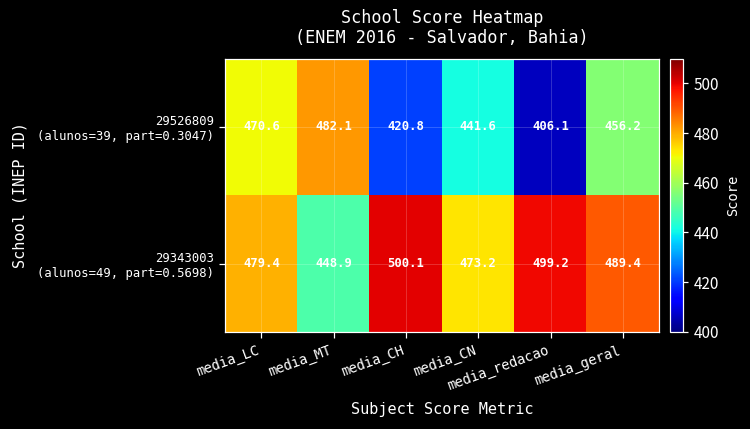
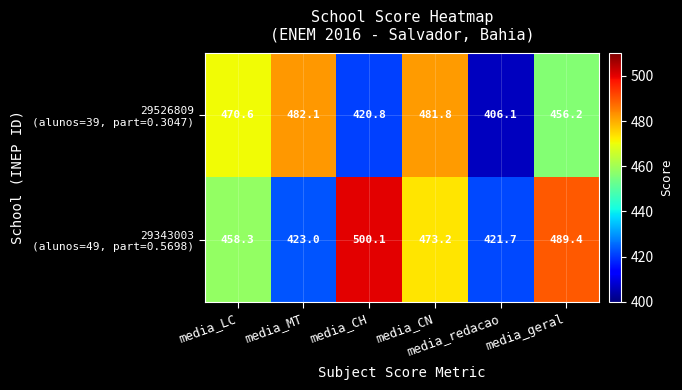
  {
    "29526809 (alunos=39, part=0.3047)": {
      "media_LC": 470.6,
      "media_MT": 482.1,
      "media_CH": 420.8,
-     "media_CN": 441.6,
+     "media_CN": 481.8,
      "media_redacao": 406.1,
      "media_geral": 456.2
    },
    "29343003 (alunos=49, part=0.5698)": {
-     "media_LC": 479.4,
-     "media_MT": 448.9,
+     "media_LC": 458.3,
+     "media_MT": 423.0,
      "media_CH": 500.1,
      "media_CN": 473.2,
-     "media_redacao": 499.2,
+     "media_redacao": 421.7,
      "media_geral": 489.4
    }
  }
